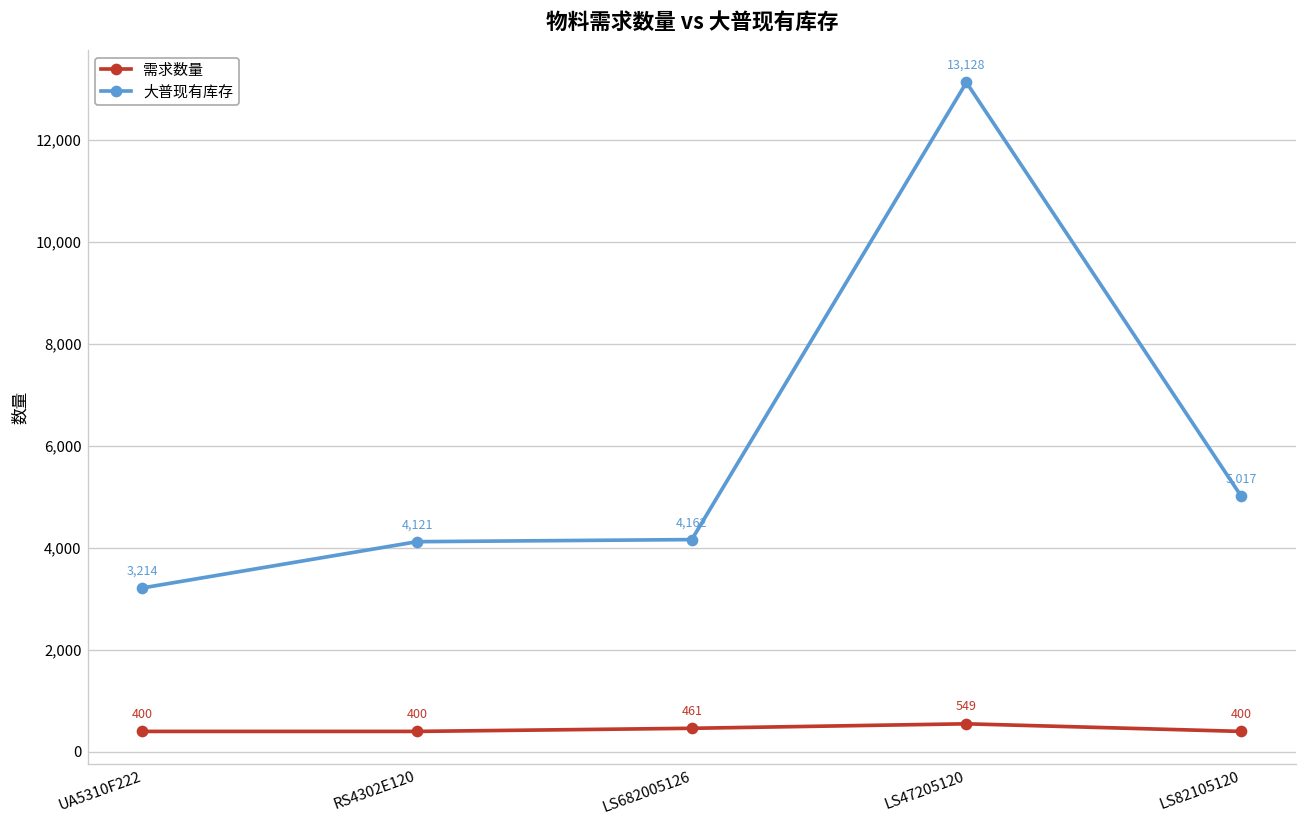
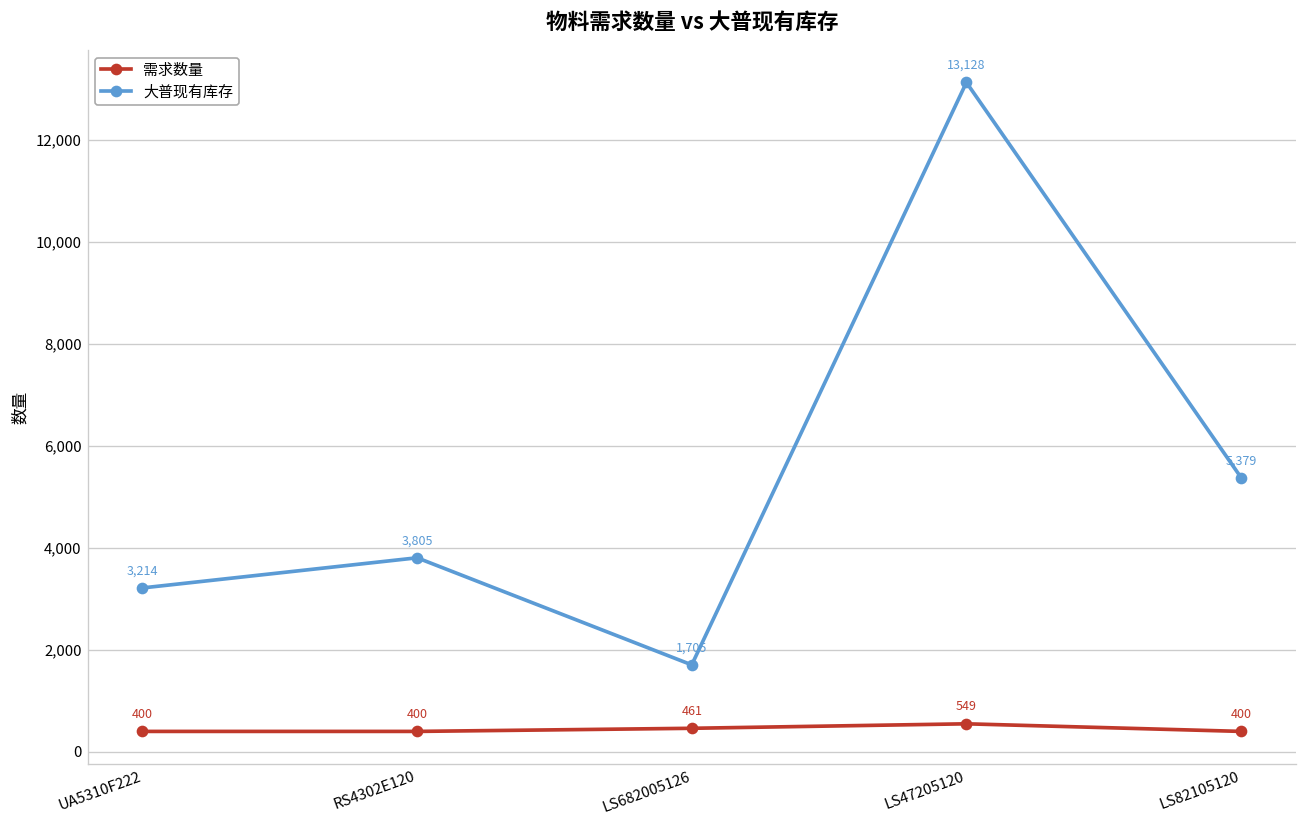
  {
    "需求数量": {
      "UA5310F222": "400",
      "RS4302E120": "400",
      "LS682005126": "461",
      "LS47205120": "549",
      "LS82105120": "400"
    },
    "大普现有库存": {
      "UA5310F222": "3,214",
-     "RS4302E120": "4,121",
-     "LS682005126": "4,162",
+     "RS4302E120": "3,805",
+     "LS682005126": "1,705",
      "LS47205120": "13,128",
-     "LS82105120": "5,017"
+     "LS82105120": "5,379"
    }
  }
